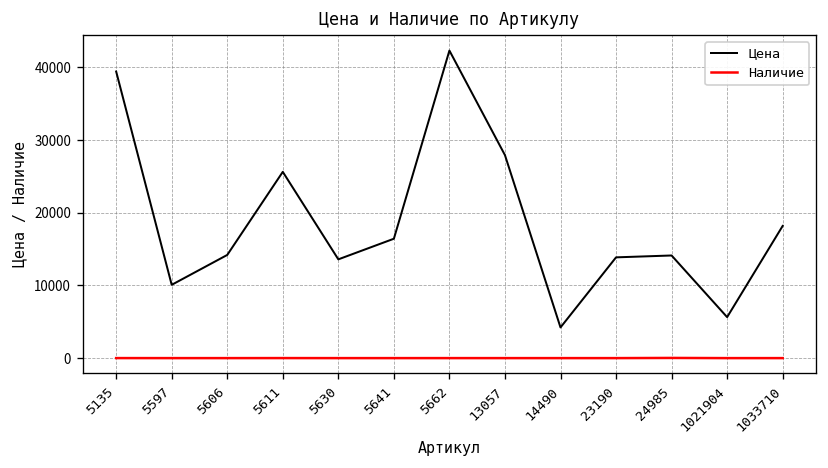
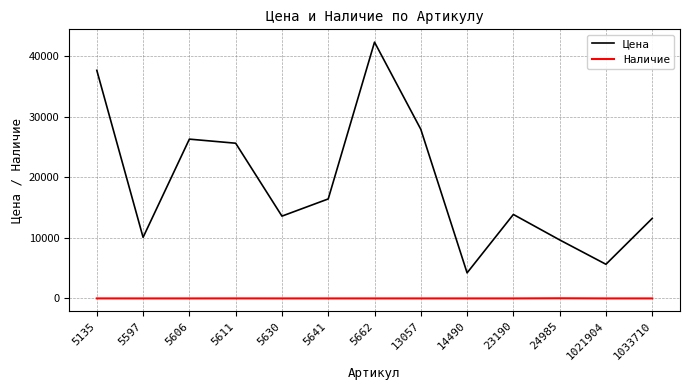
  {
    "Цена": {
-     "5135": 39000,
+     "5135": 38000,
      "5597": 10000,
-     "5606": 14000,
+     "5606": 26000,
      "5611": 26000,
      "5630": 14000,
      "5641": 16000,
      "5662": 42000,
      "13057": 28000,
      "14490": 4000,
      "23190": 14000,
-     "24985": 14000,
+     "24985": 10000,
      "1021904": 6000,
-     "1033710": 18000
+     "1033710": 13000
    },
    "Наличие": {
      "5135": 0,
      "5597": 0,
      "5606": 0,
      "5611": 0,
      "5630": 0,
      "5641": 0,
      "5662": 0,
      "13057": 0,
      "14490": 0,
      "23190": 0,
      "24985": 0,
      "1021904": 0,
      "1033710": 0
    }
  }
